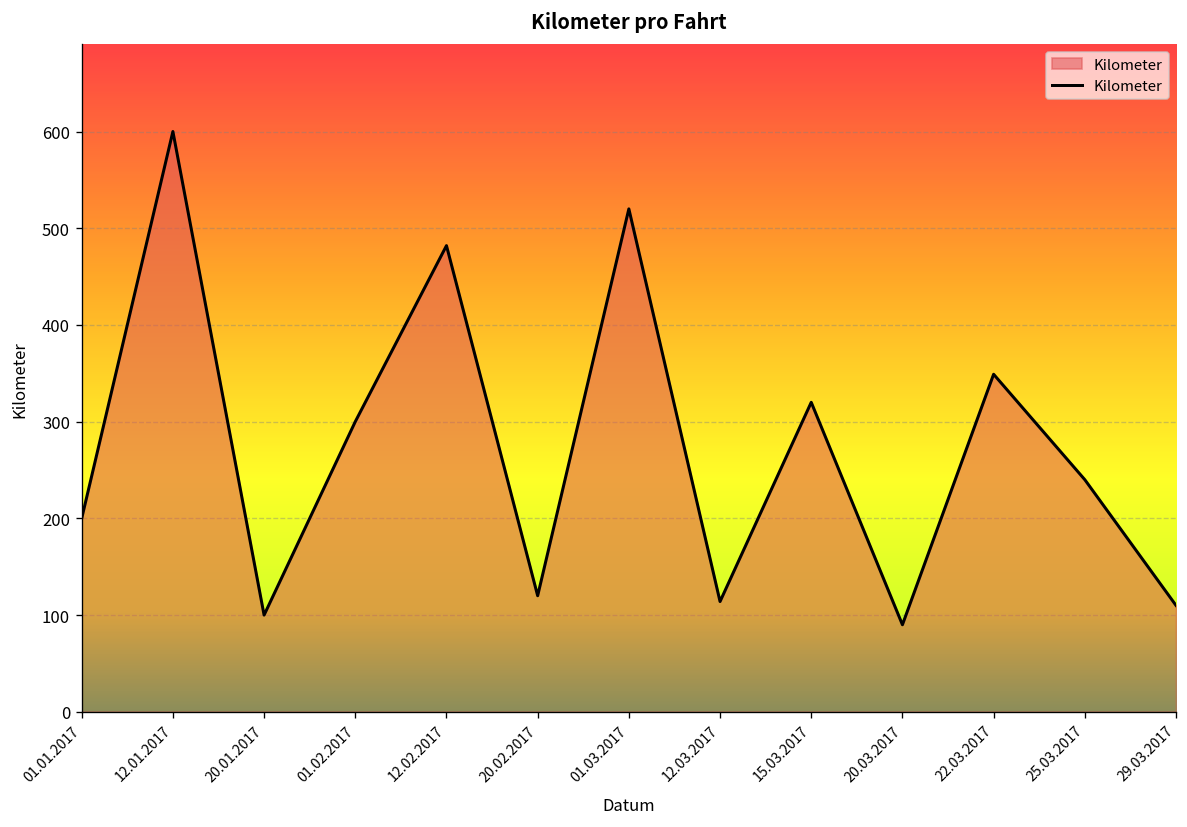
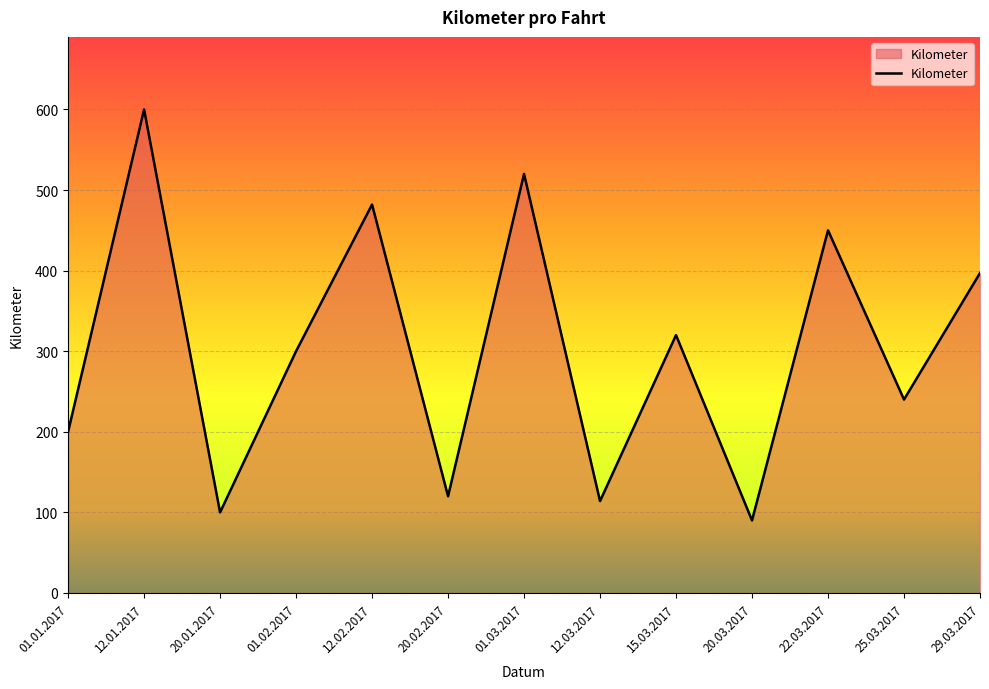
  {
    "01.01.2017": 200,
    "12.01.2017": 600,
    "20.01.2017": 100,
    "01.02.2017": 300,
    "12.02.2017": 480,
    "20.02.2017": 120,
    "01.03.2017": 520,
    "12.03.2017": 110,
    "15.03.2017": 320,
    "20.03.2017": 90,
-   "22.03.2017": 350,
+   "22.03.2017": 450,
    "25.03.2017": 240,
-   "29.03.2017": 110
+   "29.03.2017": 400
  }
